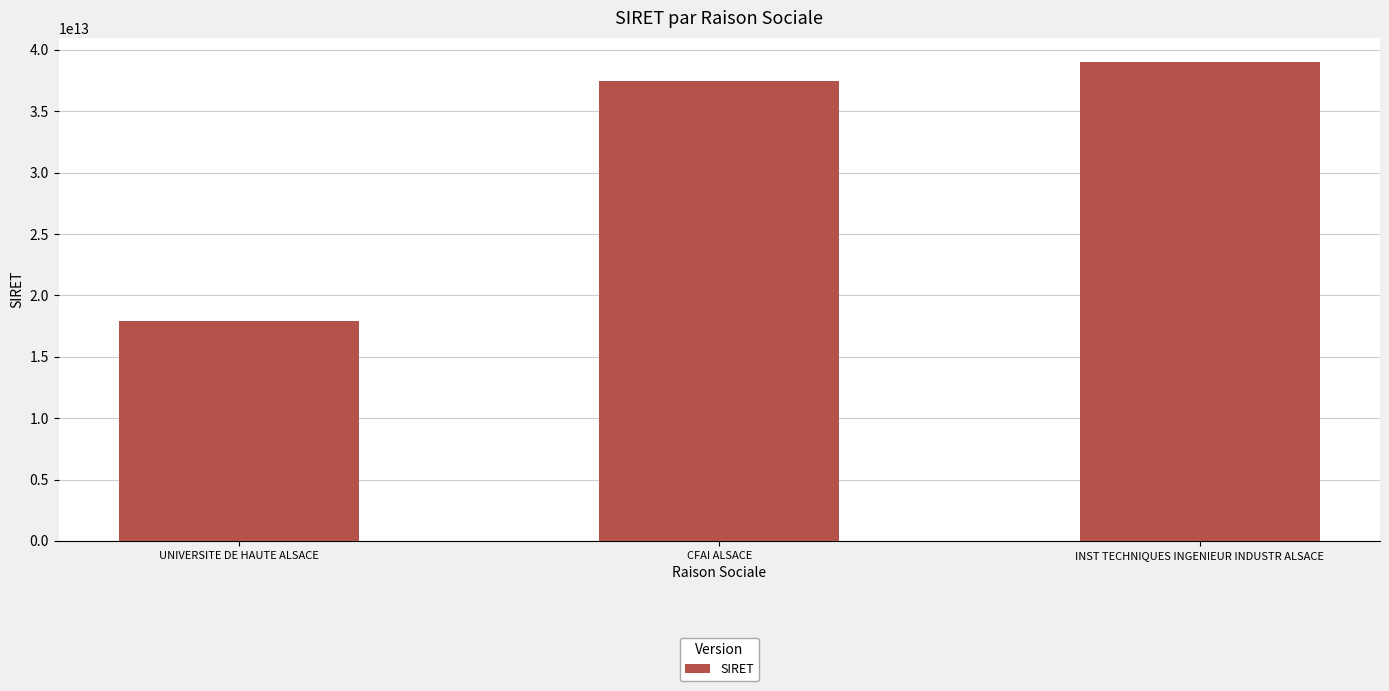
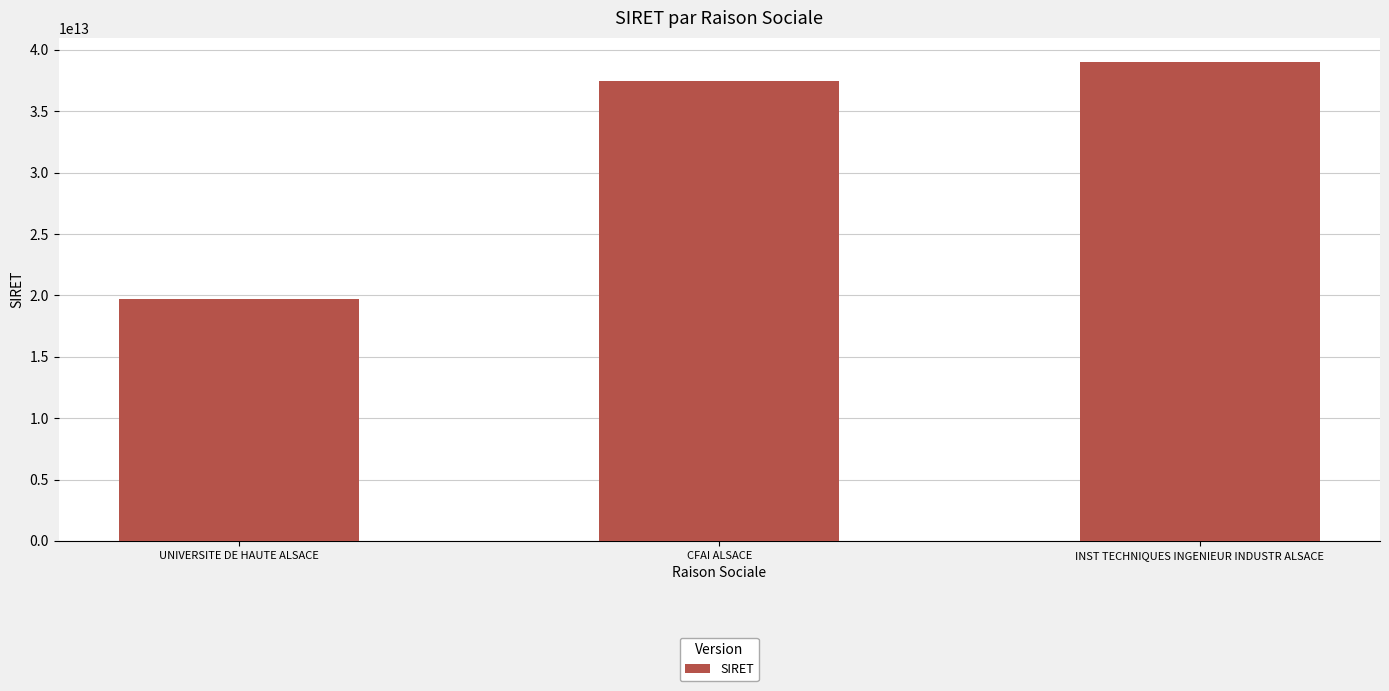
  {
-   "UNIVERSITE DE HAUTE ALSACE": 18000000000000,
+   "UNIVERSITE DE HAUTE ALSACE": 19700000000000,
    "CFAI ALSACE": 37400000000000,
    "INST TECHNIQUES INGENIEUR INDUSTR ALSACE": 39000000000000
  }
